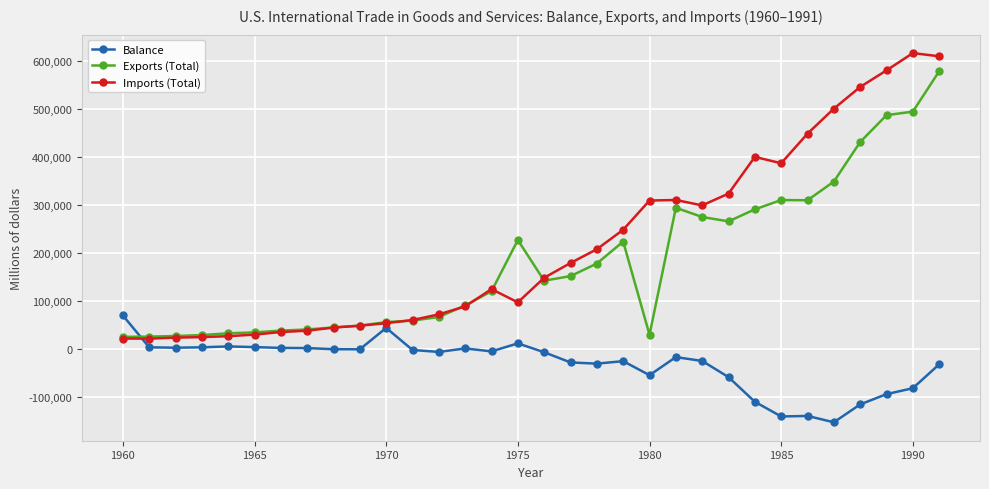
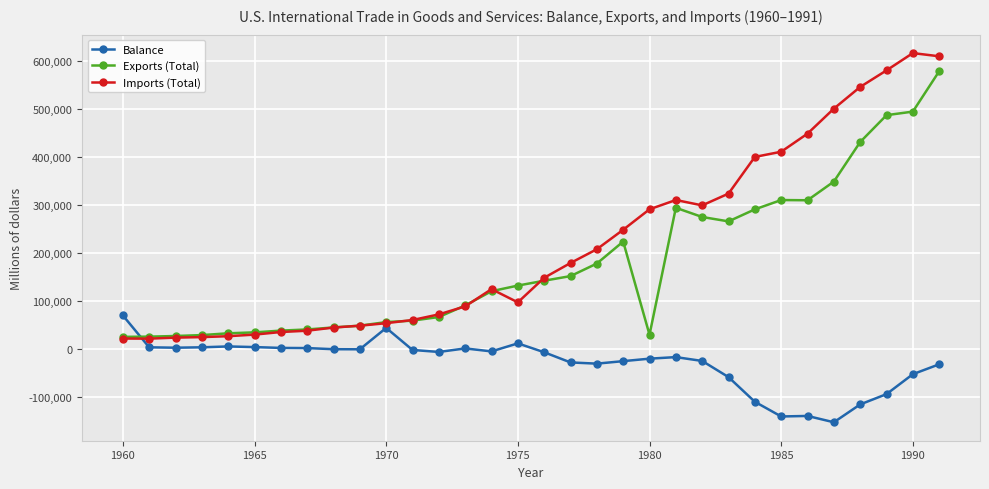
  {
    "Balance": {
      "1960": "70,000",
      "1965": "0",
      "1970": "40,000",
      "1975": "10,000",
-     "1980": "-50,000",
+     "1980": "-20,000",
      "1985": "-140,000",
-     "1990": "-80,000"
+     "1990": "-50,000"
    },
    "Exports (Total)": {
-     "1975": "230,000",
+     "1975": "130,000",
      "1980": "30,000",
      "1985": "310,000",
      "1990": "490,000"
    },
    "Imports (Total)": {
      "1975": "100,000",
-     "1980": "310,000",
-     "1985": "390,000",
+     "1980": "290,000",
+     "1985": "410,000",
      "1990": "620,000"
    }
  }
